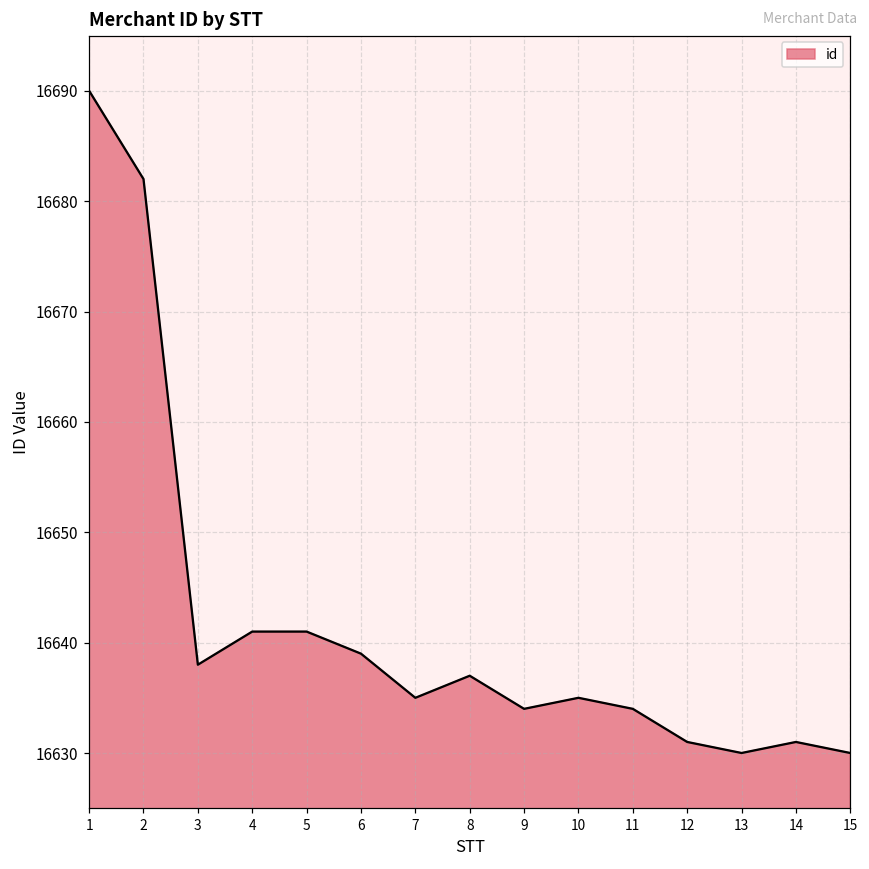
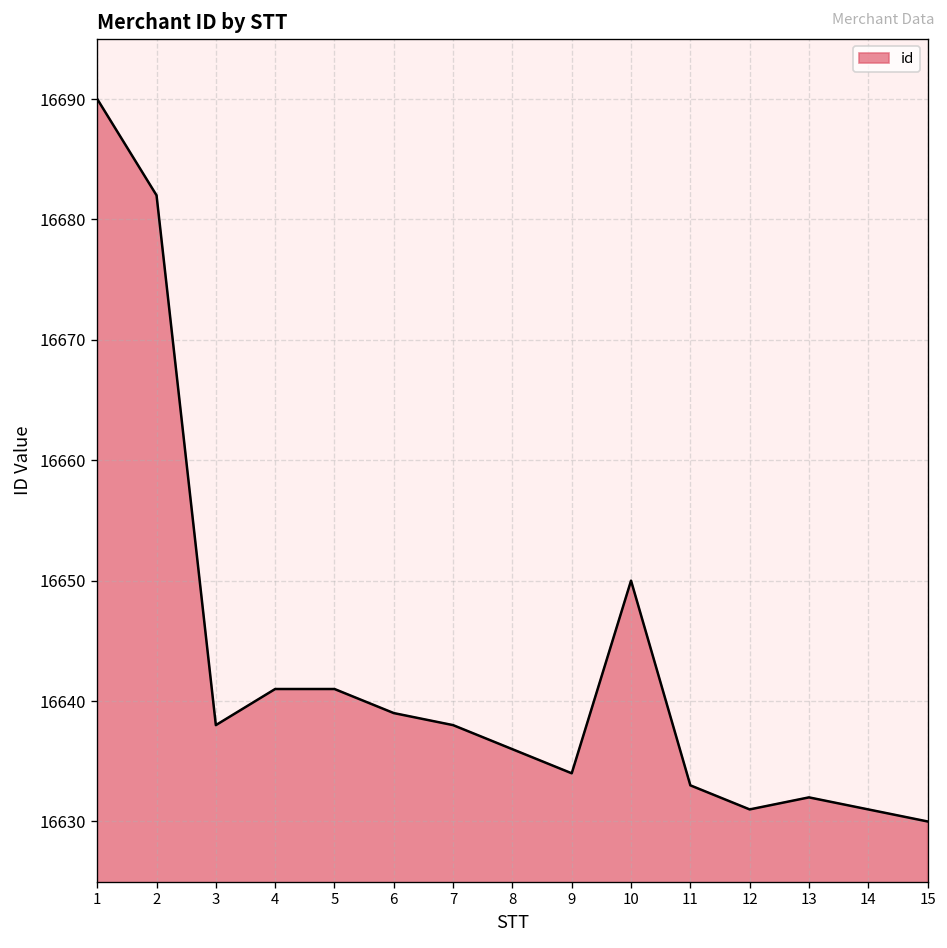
  {
    "1": 16690,
    "2": 16682,
    "3": 16638,
    "4": 16641,
    "5": 16641,
    "6": 16639,
-   "7": 16635,
-   "8": 16637,
+   "7": 16638,
+   "8": 16636,
    "9": 16634,
-   "10": 16635,
-   "11": 16634,
+   "10": 16650,
+   "11": 16633,
    "12": 16631,
-   "13": 16630,
+   "13": 16632,
    "14": 16631,
    "15": 16630
  }
